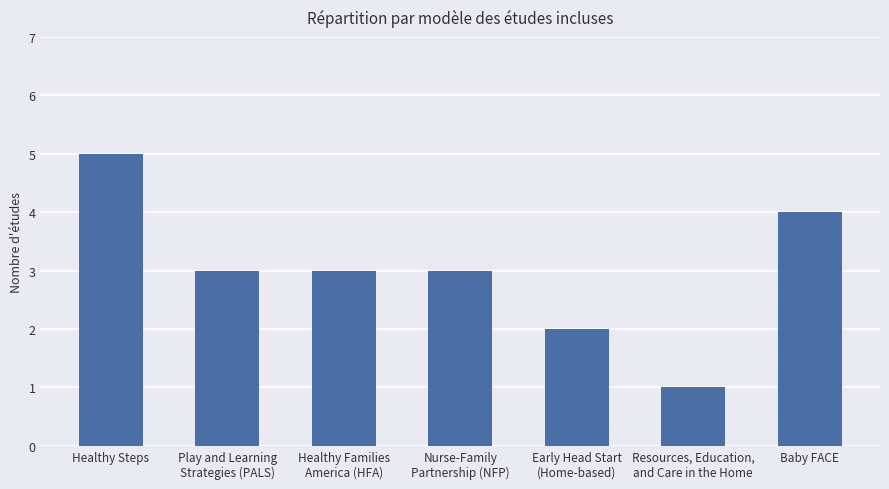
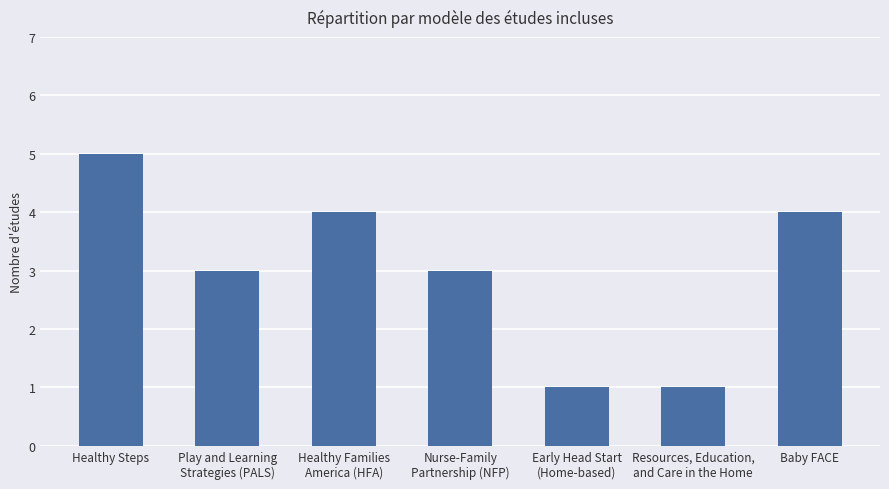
  {
    "Healthy Steps": 5,
    "Play and Learning Strategies (PALS)": 3,
-   "Healthy Families America (HFA)": 3,
+   "Healthy Families America (HFA)": 4,
    "Nurse-Family Partnership (NFP)": 3,
-   "Early Head Start (Home-based)": 2,
+   "Early Head Start (Home-based)": 1,
    "Resources, Education, and Care in the Home": 1,
    "Baby FACE": 4
  }
